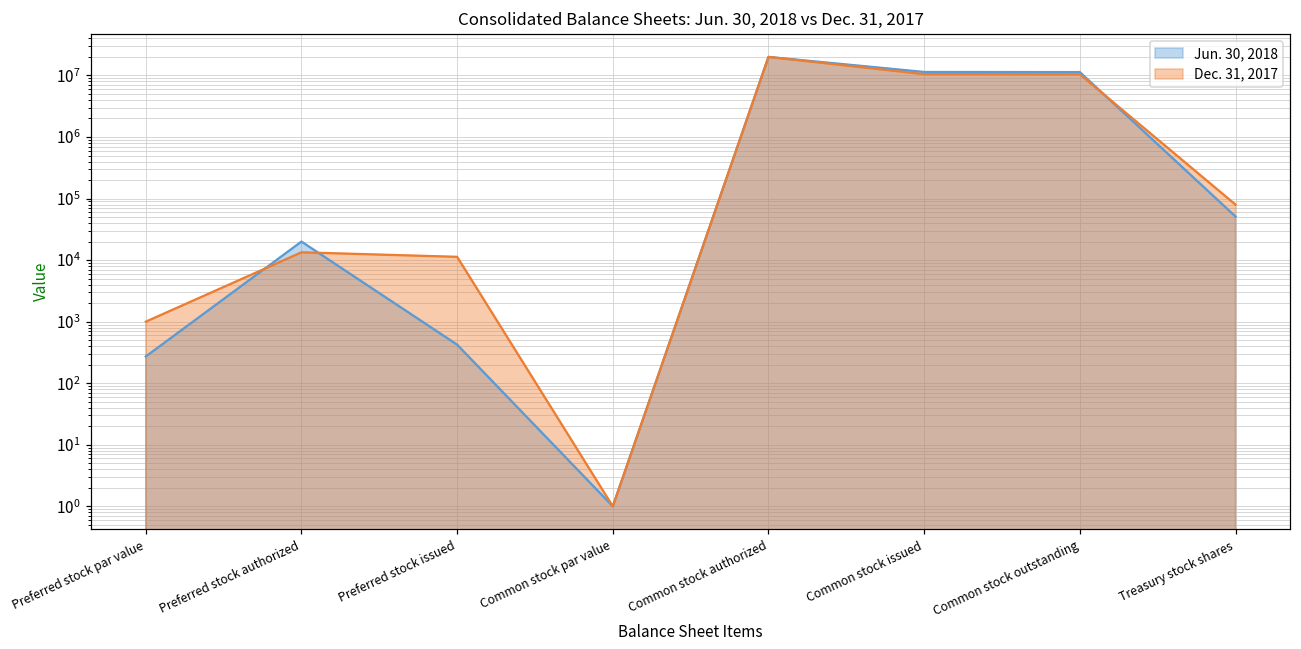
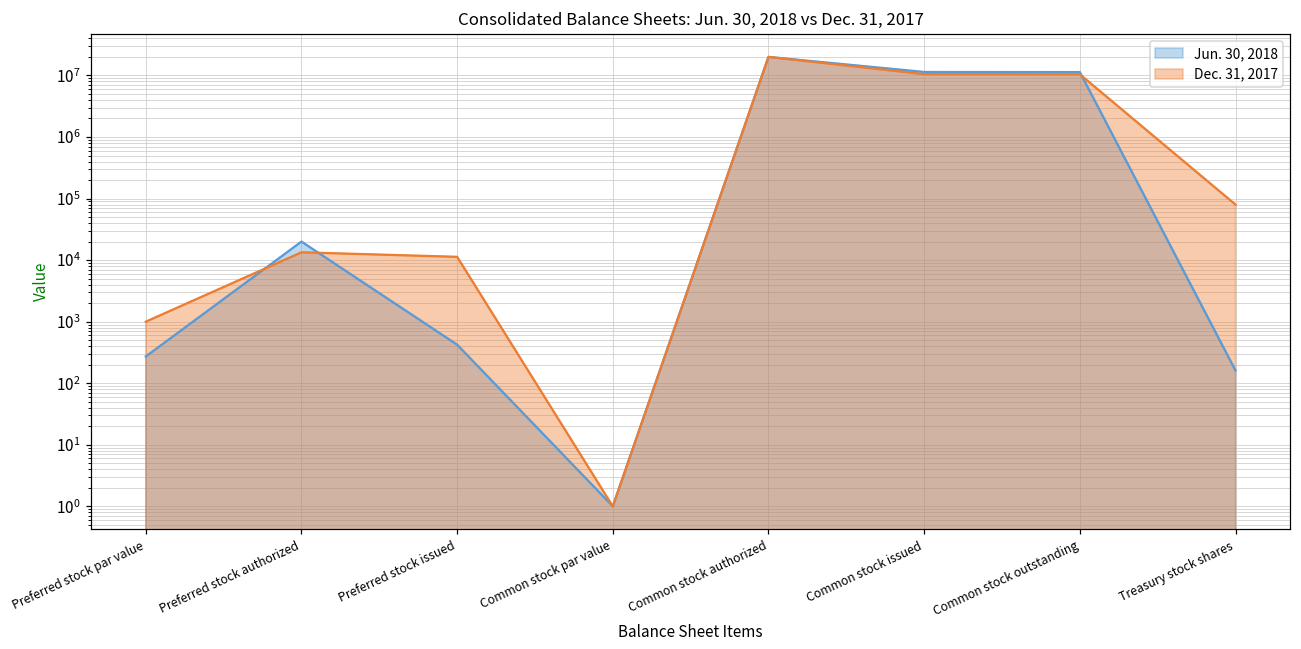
  {
    "Jun. 30, 2018": {
      "Preferred stock par value": 300,
      "Preferred stock authorized": 20000,
      "Preferred stock issued": 400,
-     "Treasury stock shares": 50000
+     "Treasury stock shares": 160
    },
    "Dec. 31, 2017": {
      "Preferred stock par value": 1000,
      "Preferred stock authorized": 13000,
      "Preferred stock issued": 11000,
      "Treasury stock shares": 80000
    }
  }
